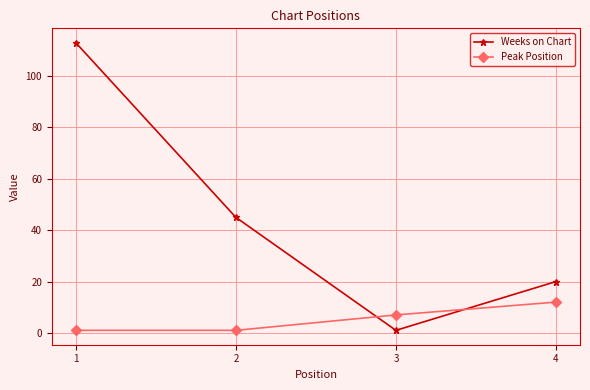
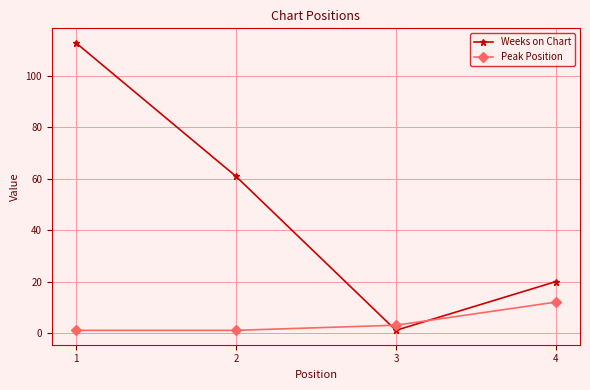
  {
    "Weeks on Chart": {
      "1": 113,
-     "2": 45,
+     "2": 61,
      "3": 1,
      "4": 20
    },
    "Peak Position": {
      "1": 1,
      "2": 1,
-     "3": 7,
+     "3": 3,
      "4": 12
    }
  }
